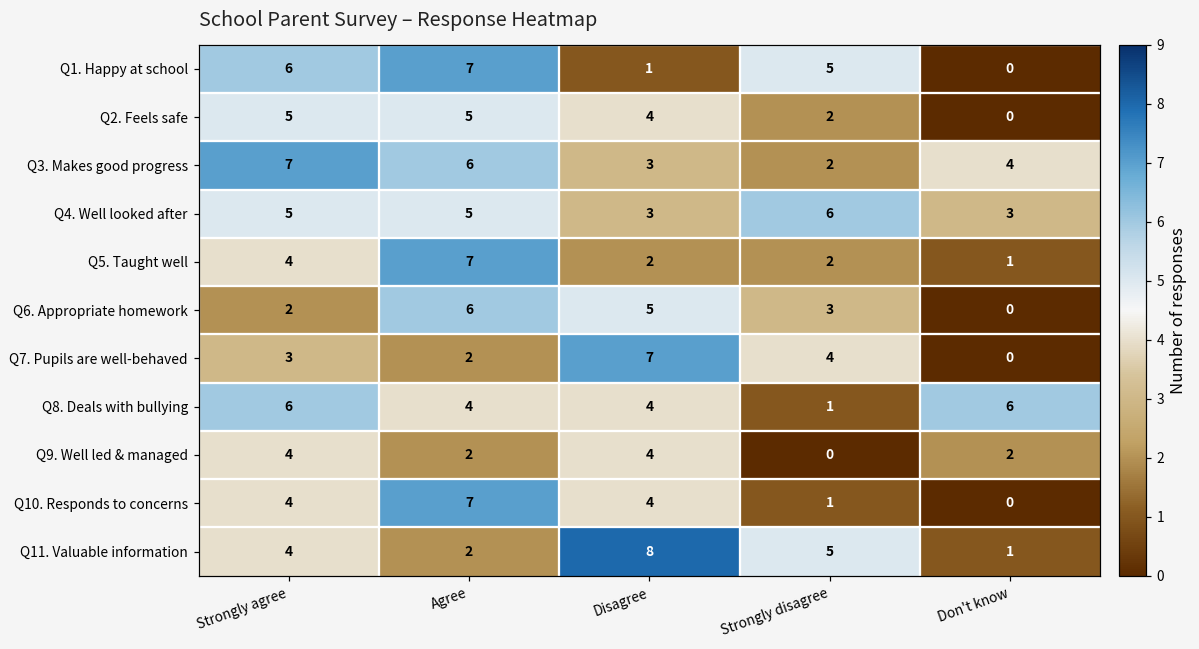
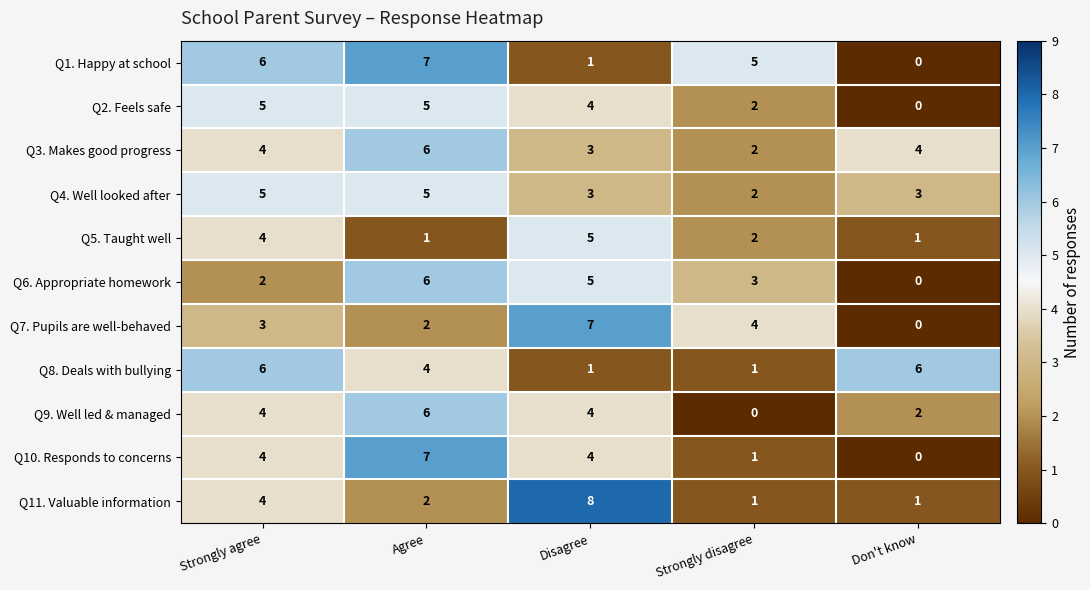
  {
    "Q1. Happy at school": {
      "Strongly agree": 6,
      "Agree": 7,
      "Disagree": 1,
      "Strongly disagree": 5,
      "Don't know": 0
    },
    "Q2. Feels safe": {
      "Strongly agree": 5,
      "Agree": 5,
      "Disagree": 4,
      "Strongly disagree": 2,
      "Don't know": 0
    },
    "Q3. Makes good progress": {
-     "Strongly agree": 7,
+     "Strongly agree": 4,
      "Agree": 6,
      "Disagree": 3,
      "Strongly disagree": 2,
      "Don't know": 4
    },
    "Q4. Well looked after": {
      "Strongly agree": 5,
      "Agree": 5,
      "Disagree": 3,
-     "Strongly disagree": 6,
+     "Strongly disagree": 2,
      "Don't know": 3
    },
    "Q5. Taught well": {
      "Strongly agree": 4,
-     "Agree": 7,
-     "Disagree": 2,
+     "Agree": 1,
+     "Disagree": 5,
      "Strongly disagree": 2,
      "Don't know": 1
    },
    "Q6. Appropriate homework": {
      "Strongly agree": 2,
      "Agree": 6,
      "Disagree": 5,
      "Strongly disagree": 3,
      "Don't know": 0
    },
    "Q7. Pupils are well-behaved": {
      "Strongly agree": 3,
      "Agree": 2,
      "Disagree": 7,
      "Strongly disagree": 4,
      "Don't know": 0
    },
    "Q8. Deals with bullying": {
      "Strongly agree": 6,
      "Agree": 4,
-     "Disagree": 4,
+     "Disagree": 1,
      "Strongly disagree": 1,
      "Don't know": 6
    },
    "Q9. Well led & managed": {
      "Strongly agree": 4,
-     "Agree": 2,
+     "Agree": 6,
      "Disagree": 4,
      "Strongly disagree": 0,
      "Don't know": 2
    },
    "Q10. Responds to concerns": {
      "Strongly agree": 4,
      "Agree": 7,
      "Disagree": 4,
      "Strongly disagree": 1,
      "Don't know": 0
    },
    "Q11. Valuable information": {
      "Strongly agree": 4,
      "Agree": 2,
      "Disagree": 8,
-     "Strongly disagree": 5,
+     "Strongly disagree": 1,
      "Don't know": 1
    }
  }
